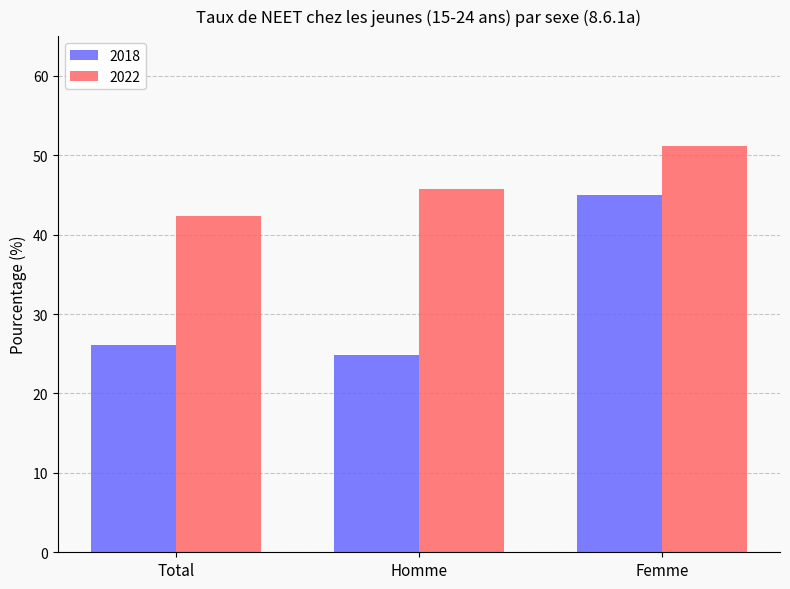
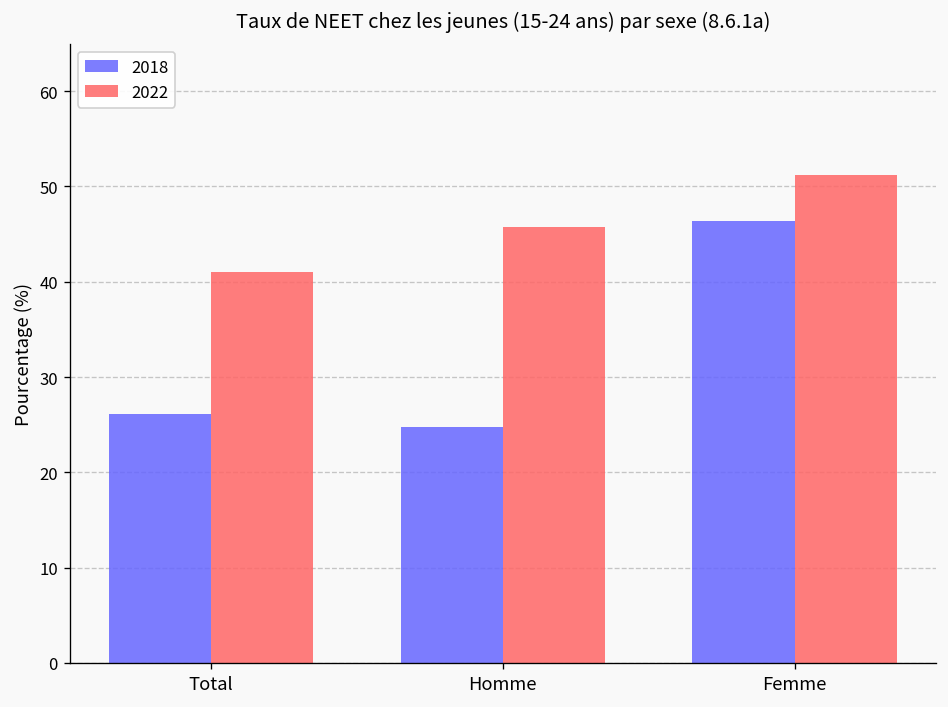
  {
    "2018": {
      "Total": 26,
      "Homme": 25,
-     "Femme": 45
+     "Femme": 46
    },
    "2022": {
-     "Total": 42,
+     "Total": 41,
      "Homme": 46,
      "Femme": 51
    }
  }
